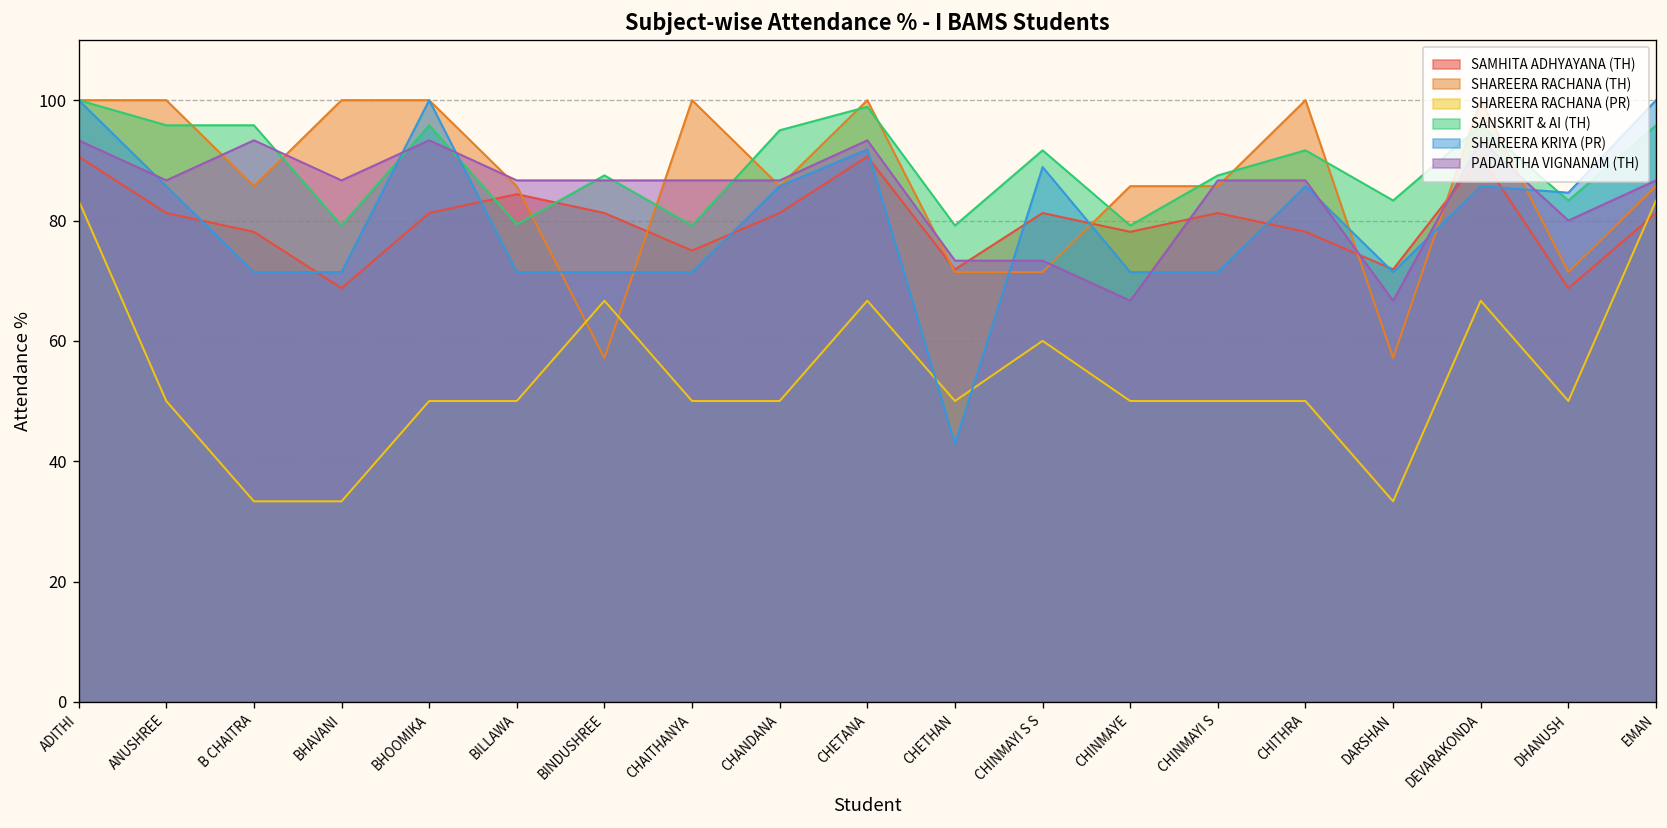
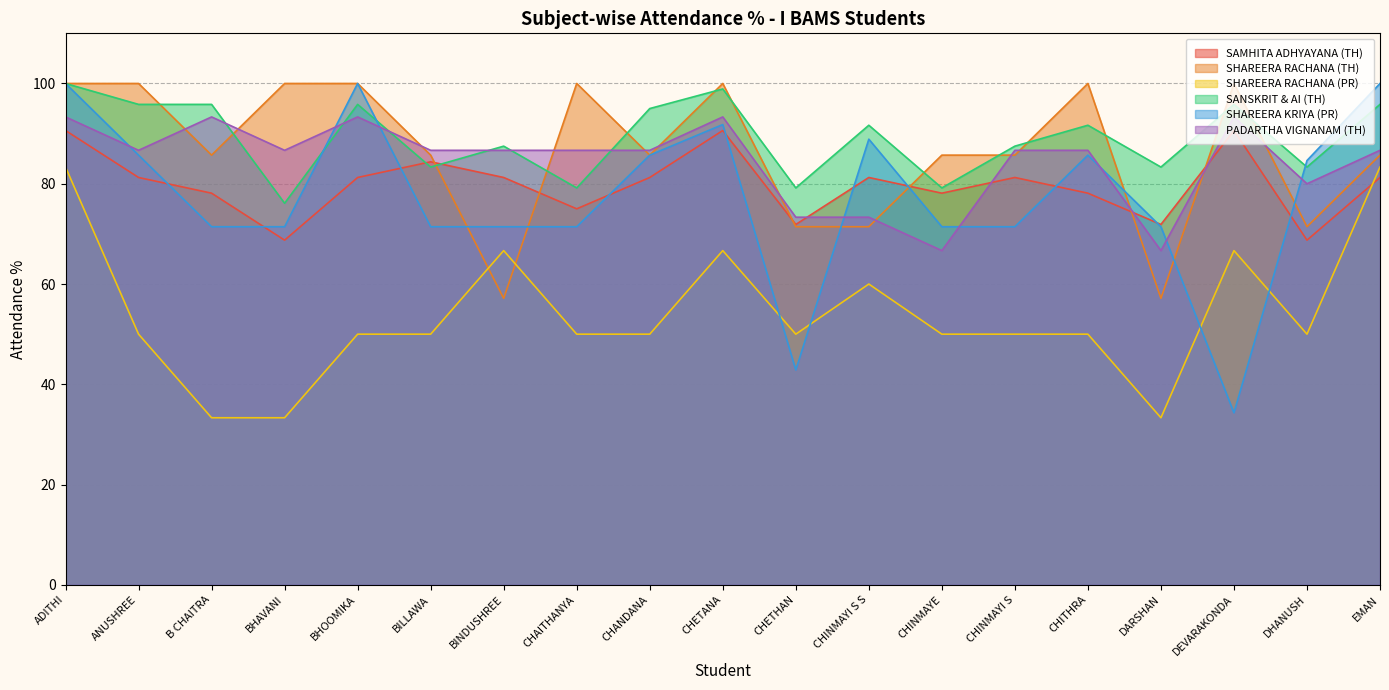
  {
    "SANSKRIT & AI (TH)": {
      "ANUSHREE": 96,
      "B CHAITRA": 96,
-     "BHAVANI": 79,
+     "BHAVANI": 76,
      "BHOOMIKA": 96,
-     "BILLAWA": 79,
+     "BILLAWA": 83,
      "BINDUSHREE": 88,
      "CHAITHANYA": 79,
      "CHANDANA": 95,
      "CHETANA": 99,
      "CHETHAN": 79,
      "CHINMAYI S S": 92,
      "CHINMAYE": 79,
      "CHINMAYI S": 88,
      "CHITHRA": 92,
      "DARSHAN": 83,
      "DHANUSH": 83,
      "EMAN": 96
    },
    "SHAREERA KRIYA (PR)": {
      "ANUSHREE": 86,
      "B CHAITRA": 71,
      "BHAVANI": 71,
      "BILLAWA": 71,
      "BINDUSHREE": 71,
      "CHAITHANYA": 71,
      "CHETANA": 92,
      "CHETHAN": 43,
      "CHINMAYI S S": 89,
      "CHINMAYE": 71,
      "CHINMAYI S": 71,
      "CHITHRA": 86,
-     "DEVARAKONDA": 86,
+     "DEVARAKONDA": 34,
      "DHANUSH": 85,
      "EMAN": 100
    },
    "PADARTHA VIGNANAM (TH)": {
      "ADITHI": 93,
      "ANUSHREE": 87,
      "B CHAITRA": 93,
      "BHAVANI": 87,
      "BHOOMIKA": 93,
      "BILLAWA": 87,
      "BINDUSHREE": 87,
      "CHAITHANYA": 87,
      "CHANDANA": 87,
      "CHETANA": 93,
      "CHETHAN": 73,
      "CHINMAYI S S": 73,
      "CHINMAYE": 67,
      "CHINMAYI S": 87,
      "CHITHRA": 87,
      "DARSHAN": 67,
      "DHANUSH": 80,
      "EMAN": 87
    }
  }
